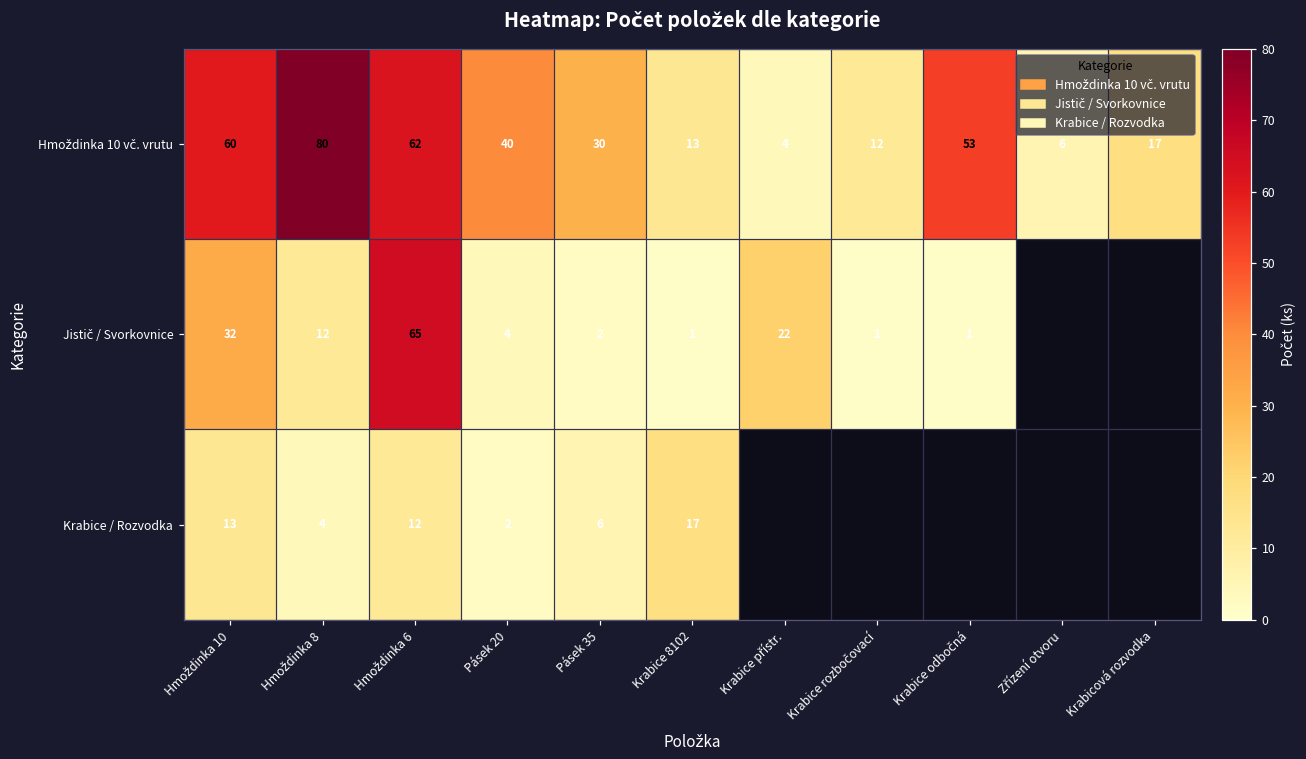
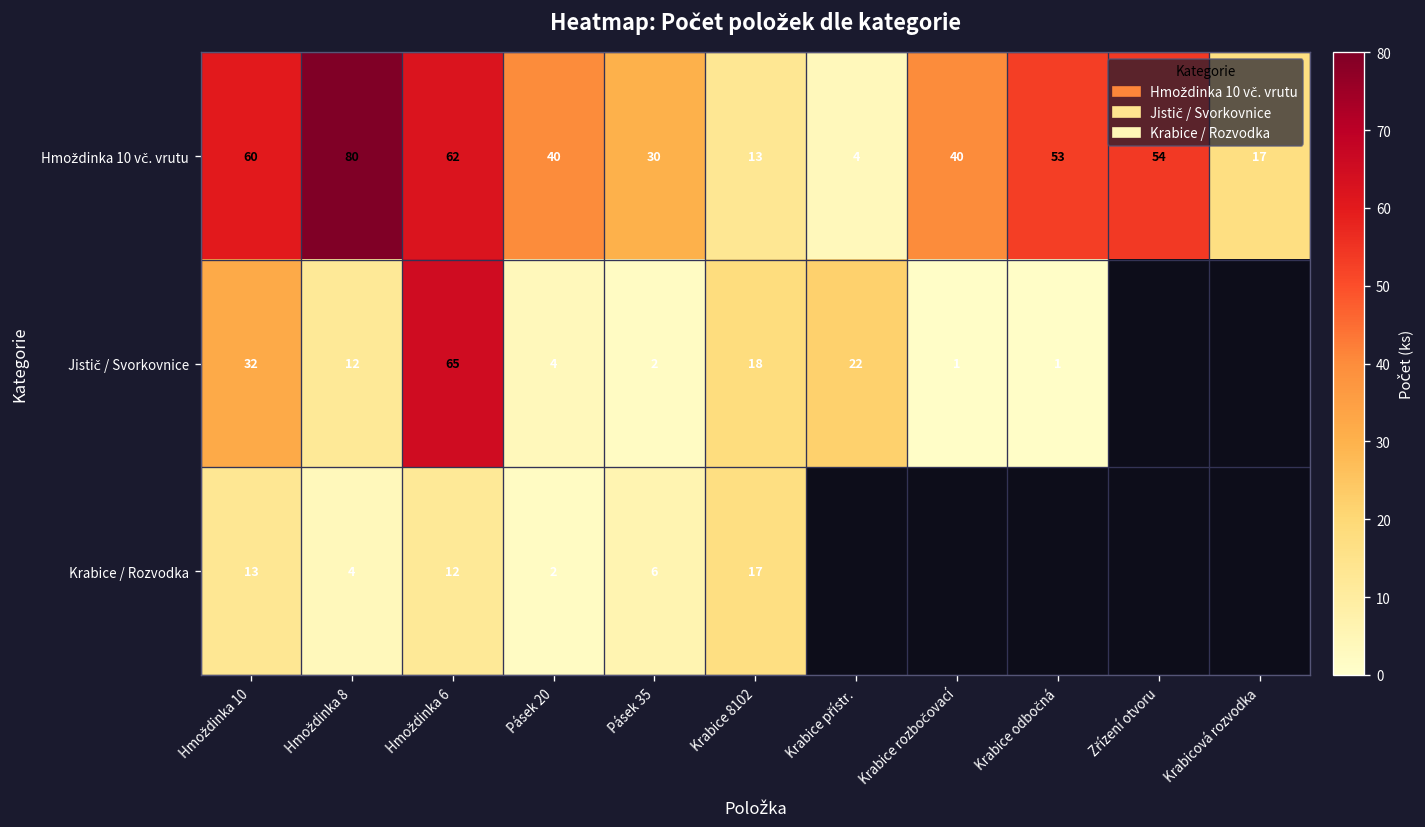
  {
    "Hmoždinka 10 vč. vrutu": {
      "Hmoždinka 10": 60,
      "Hmoždinka 8": 80,
      "Hmoždinka 6": 62,
      "Pásek 20": 40,
      "Pásek 35": 30,
      "Krabice 8102": 13,
      "Krabice přístr.": 4,
-     "Krabice rozbočovací": 12,
+     "Krabice rozbočovací": 40,
      "Krabice odbočná": 53,
-     "Zřízení otvoru": 6,
+     "Zřízení otvoru": 54,
      "Krabicová rozvodka": 17
    },
    "Jistič / Svorkovnice": {
      "Hmoždinka 10": 32,
      "Hmoždinka 8": 12,
      "Hmoždinka 6": 65,
      "Pásek 20": 4,
      "Pásek 35": 2,
-     "Krabice 8102": 1,
+     "Krabice 8102": 18,
      "Krabice přístr.": 22,
      "Krabice rozbočovací": 1,
      "Krabice odbočná": 1
    },
    "Krabice / Rozvodka": {
      "Hmoždinka 10": 13,
      "Hmoždinka 8": 4,
      "Hmoždinka 6": 12,
      "Pásek 20": 2,
      "Pásek 35": 6,
      "Krabice 8102": 17
    }
  }
